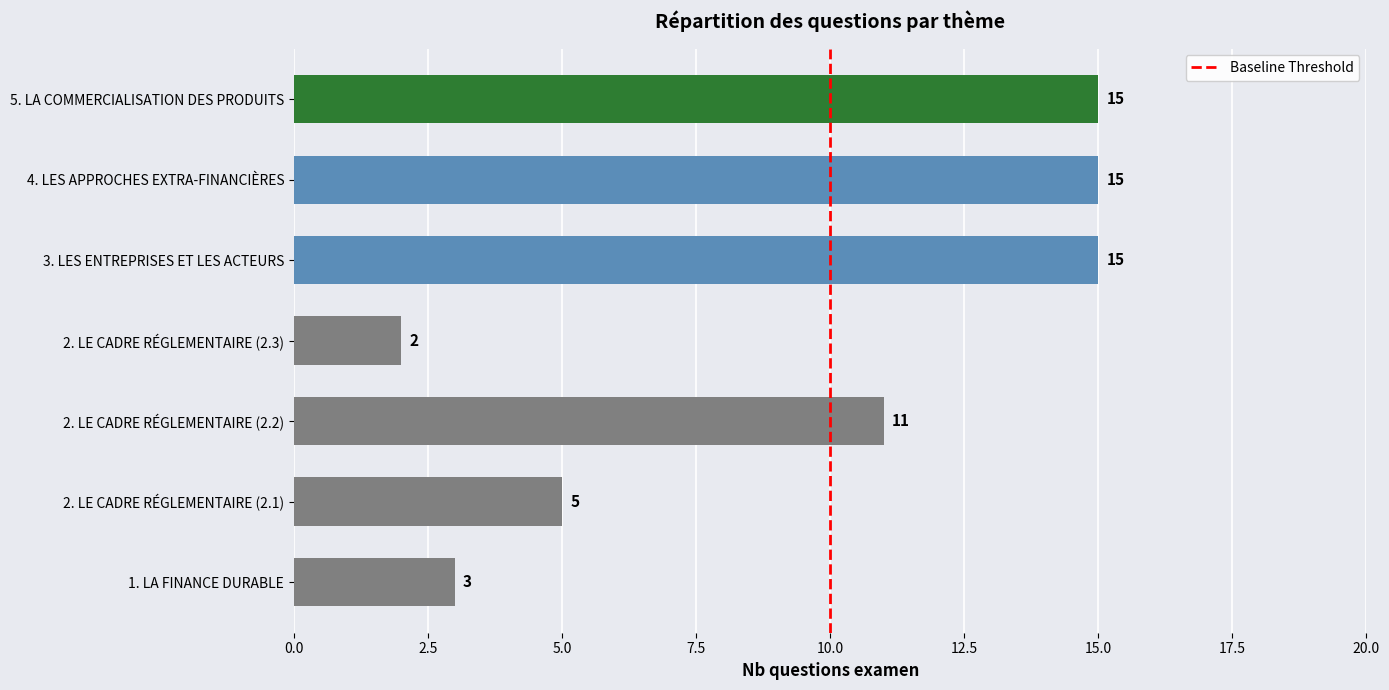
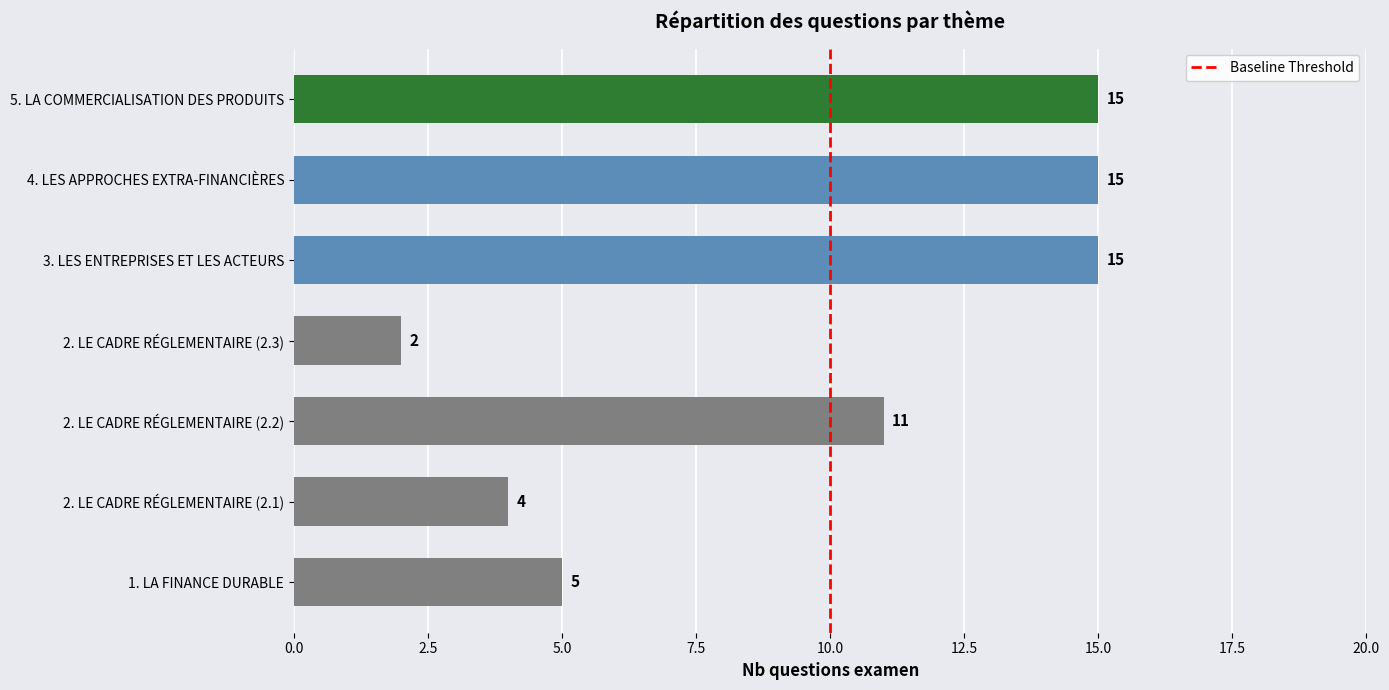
  {
    "5. LA COMMERCIALISATION DES PRODUITS": 15,
    "4. LES APPROCHES EXTRA-FINANCIÈRES": 15,
    "3. LES ENTREPRISES ET LES ACTEURS": 15,
    "2. LE CADRE RÉGLEMENTAIRE (2.3)": 2,
    "2. LE CADRE RÉGLEMENTAIRE (2.2)": 11,
-   "2. LE CADRE RÉGLEMENTAIRE (2.1)": 5,
-   "1. LA FINANCE DURABLE": 3
+   "2. LE CADRE RÉGLEMENTAIRE (2.1)": 4,
+   "1. LA FINANCE DURABLE": 5
  }
